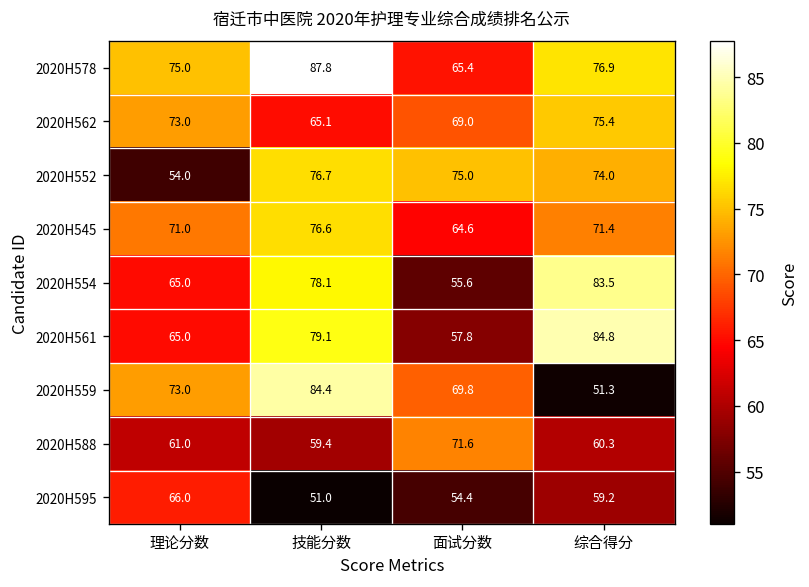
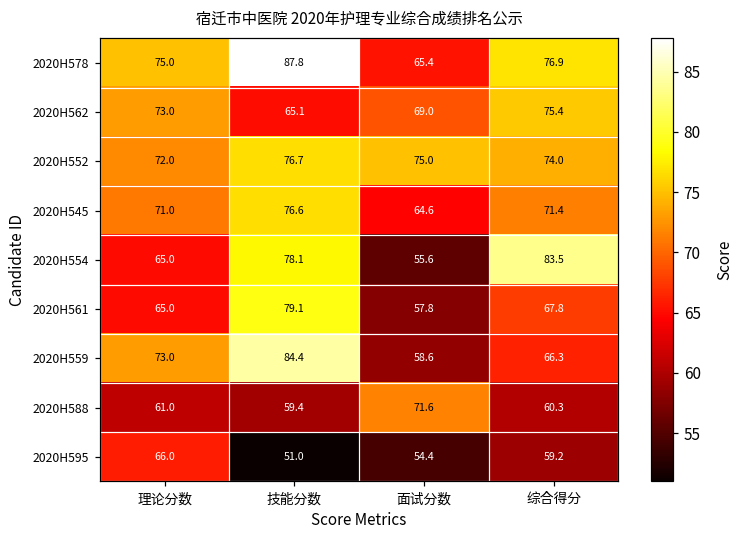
  {
    "2020H578": {
      "理论分数": 75.0,
      "技能分数": 87.8,
      "面试分数": 65.4,
      "综合得分": 76.9
    },
    "2020H562": {
      "理论分数": 73.0,
      "技能分数": 65.1,
      "面试分数": 69.0,
      "综合得分": 75.4
    },
    "2020H552": {
-     "理论分数": 54.0,
+     "理论分数": 72.0,
      "技能分数": 76.7,
      "面试分数": 75.0,
      "综合得分": 74.0
    },
    "2020H545": {
      "理论分数": 71.0,
      "技能分数": 76.6,
      "面试分数": 64.6,
      "综合得分": 71.4
    },
    "2020H554": {
      "理论分数": 65.0,
      "技能分数": 78.1,
      "面试分数": 55.6,
      "综合得分": 83.5
    },
    "2020H561": {
      "理论分数": 65.0,
      "技能分数": 79.1,
      "面试分数": 57.8,
-     "综合得分": 84.8
+     "综合得分": 67.8
    },
    "2020H559": {
      "理论分数": 73.0,
      "技能分数": 84.4,
-     "面试分数": 69.8,
-     "综合得分": 51.3
+     "面试分数": 58.6,
+     "综合得分": 66.3
    },
    "2020H588": {
      "理论分数": 61.0,
      "技能分数": 59.4,
      "面试分数": 71.6,
      "综合得分": 60.3
    },
    "2020H595": {
      "理论分数": 66.0,
      "技能分数": 51.0,
      "面试分数": 54.4,
      "综合得分": 59.2
    }
  }
